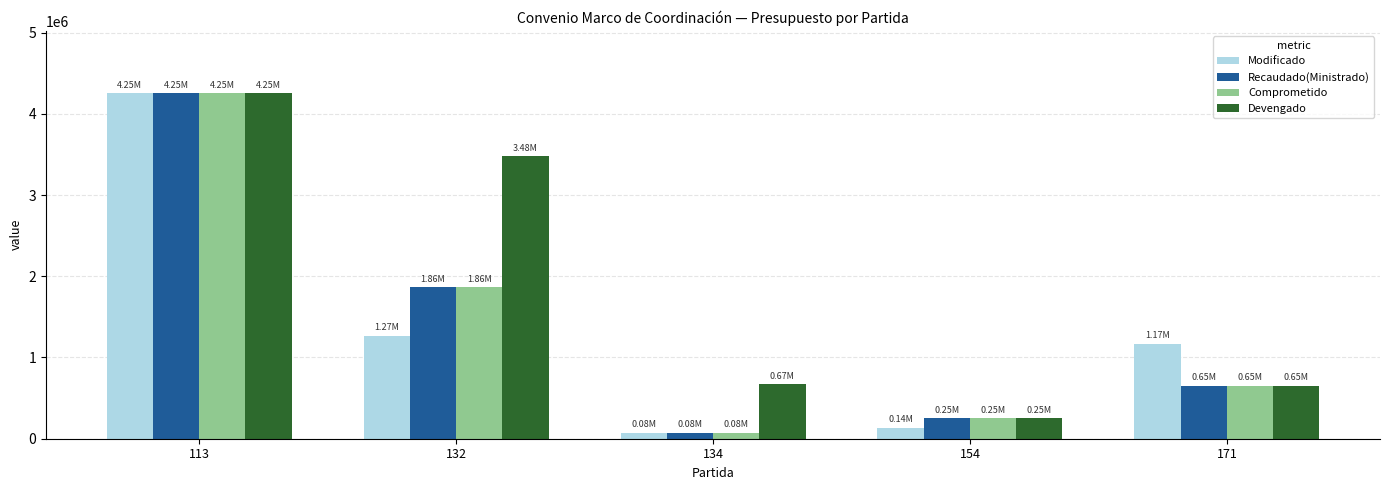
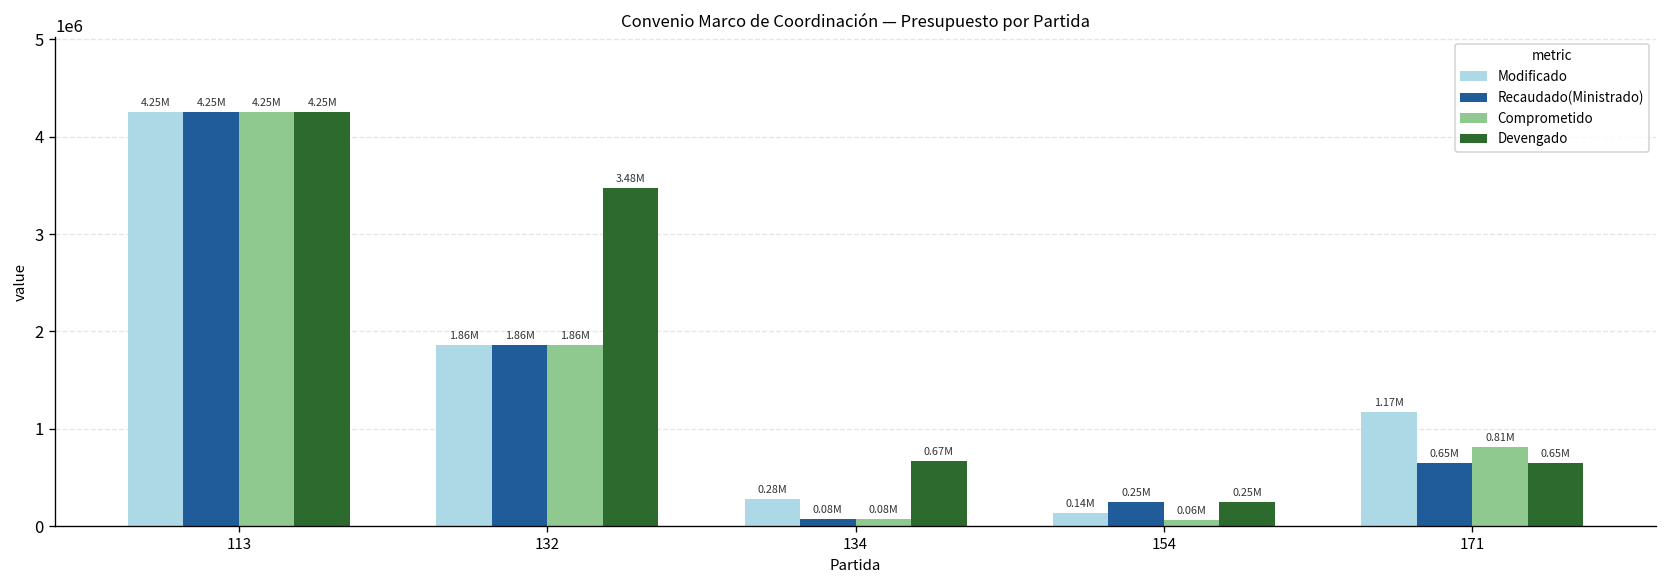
  {
    "Modificado": {
      "113": "4.25M",
-     "132": "1.27M",
-     "134": "0.08M",
+     "132": "1.86M",
+     "134": "0.28M",
      "154": "0.14M",
      "171": "1.17M"
    },
    "Recaudado(Ministrado)": {
      "113": "4.25M",
      "132": "1.86M",
      "134": "0.08M",
      "154": "0.25M",
      "171": "0.65M"
    },
    "Comprometido": {
      "113": "4.25M",
      "132": "1.86M",
      "134": "0.08M",
-     "154": "0.25M",
-     "171": "0.65M"
+     "154": "0.06M",
+     "171": "0.81M"
    },
    "Devengado": {
      "113": "4.25M",
      "132": "3.48M",
      "134": "0.67M",
      "154": "0.25M",
      "171": "0.65M"
    }
  }
